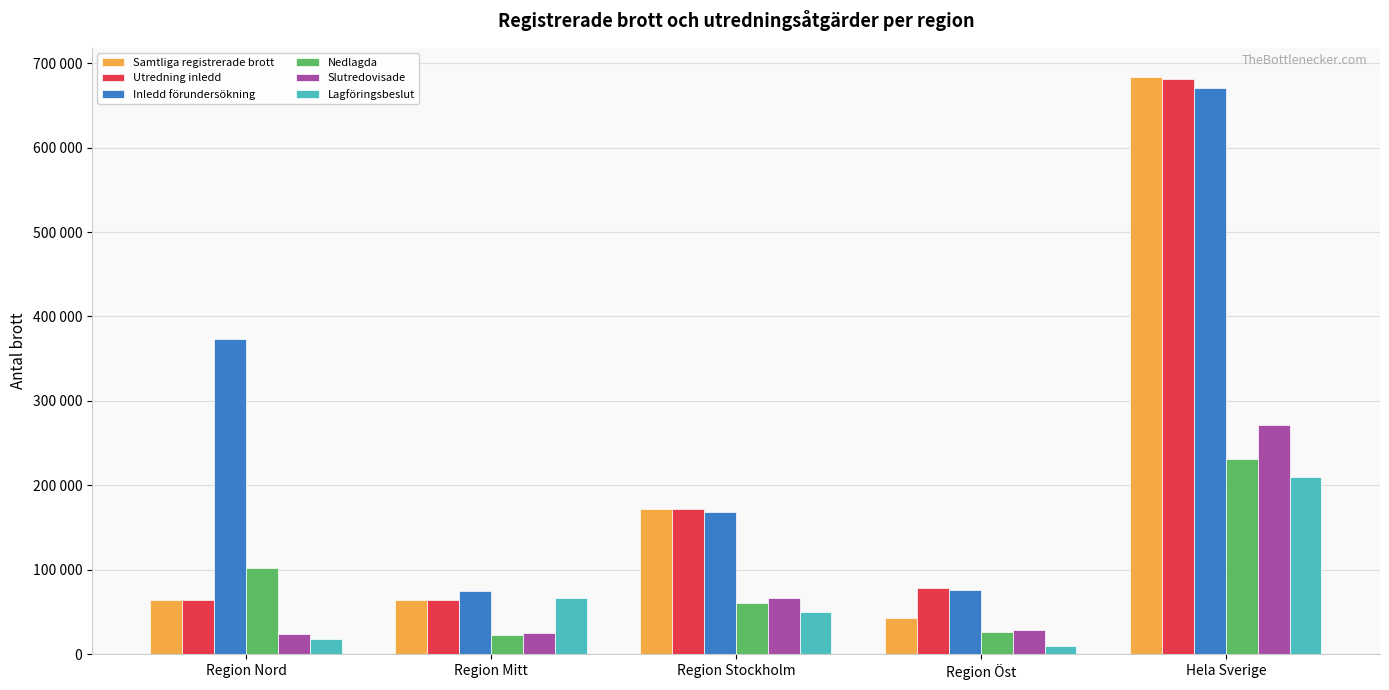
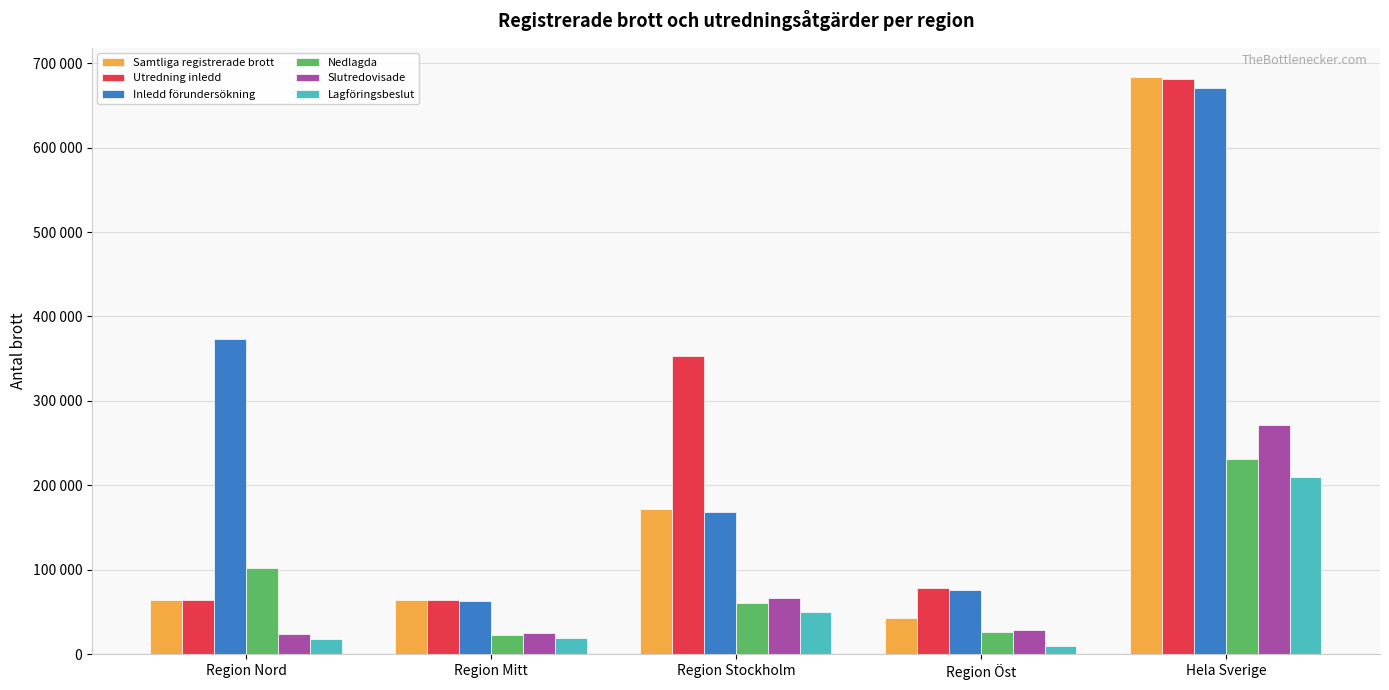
  {
    "Samtliga registrerade brott": {
      "Region Nord": 60000,
      "Region Mitt": 60000,
      "Region Stockholm": 170000,
      "Region Öst": 40000,
      "Hela Sverige": 680000
    },
    "Utredning inledd": {
      "Region Nord": 60000,
      "Region Mitt": 60000,
-     "Region Stockholm": 170000,
+     "Region Stockholm": 350000,
      "Region Öst": 80000,
      "Hela Sverige": 680000
    },
    "Inledd förundersökning": {
      "Region Nord": 370000,
-     "Region Mitt": 70000,
+     "Region Mitt": 60000,
      "Region Stockholm": 170000,
      "Region Öst": 80000,
      "Hela Sverige": 670000
    },
    "Nedlagda": {
      "Region Nord": 100000,
      "Region Mitt": 20000,
      "Region Stockholm": 60000,
      "Region Öst": 30000,
      "Hela Sverige": 230000
    },
    "Slutredovisade": {
      "Region Nord": 20000,
      "Region Mitt": 30000,
      "Region Stockholm": 70000,
      "Region Öst": 30000,
      "Hela Sverige": 270000
    },
    "Lagföringsbeslut": {
      "Region Nord": 20000,
-     "Region Mitt": 70000,
+     "Region Mitt": 20000,
      "Region Stockholm": 50000,
      "Region Öst": 10000,
      "Hela Sverige": 210000
    }
  }
